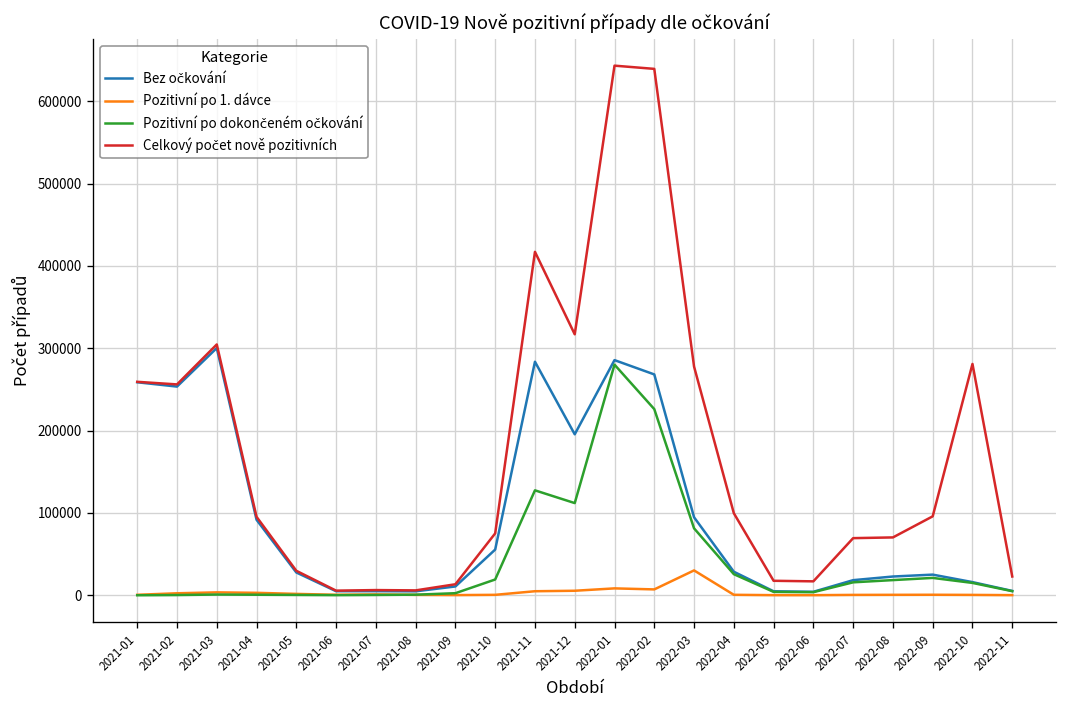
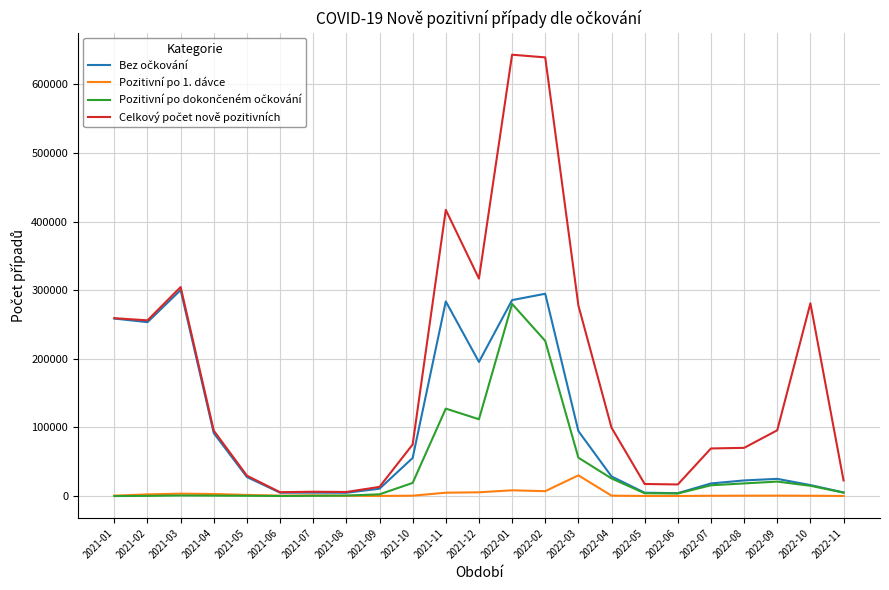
  {
    "Bez očkování": {
      "2021-03": 300000,
      "2021-10": 60000,
      "2021-11": 280000,
      "2021-12": 200000,
      "2022-01": 290000,
-     "2022-02": 270000,
+     "2022-02": 290000,
      "2022-03": 90000,
      "2022-08": 20000,
      "2022-09": 30000
    },
    "Pozitivní po 1. dávce": {
      "2021-10": 0,
      "2021-11": 0,
      "2021-12": 10000,
      "2022-01": 10000,
      "2022-02": 10000,
      "2022-03": 30000,
      "2022-04": 0,
      "2022-05": 0,
      "2022-07": 0,
      "2022-08": 0,
      "2022-09": 0,
      "2022-10": 0,
      "2022-11": 0
    },
    "Pozitivní po dokončeném očkování": {
      "2021-10": 20000,
      "2021-11": 130000,
      "2021-12": 110000,
      "2022-01": 280000,
      "2022-02": 230000,
-     "2022-03": 80000,
+     "2022-03": 60000,
      "2022-08": 20000,
      "2022-09": 20000
    },
    "Celkový počet nově pozitivních": {
      "2021-03": 300000,
      "2021-10": 80000,
      "2021-11": 420000,
      "2021-12": 320000,
      "2022-01": 640000,
      "2022-02": 640000,
      "2022-03": 280000,
      "2022-04": 100000,
      "2022-05": 20000,
      "2022-06": 20000,
      "2022-07": 70000,
      "2022-08": 70000,
      "2022-09": 100000,
      "2022-10": 280000,
      "2022-11": 20000
    }
  }
